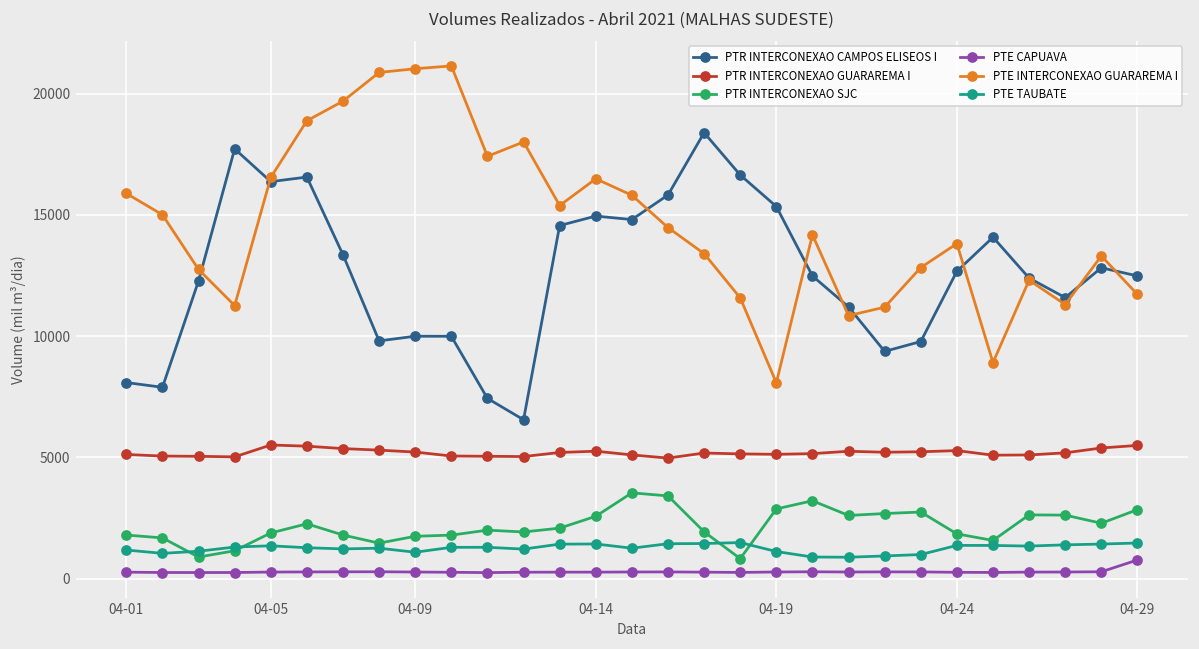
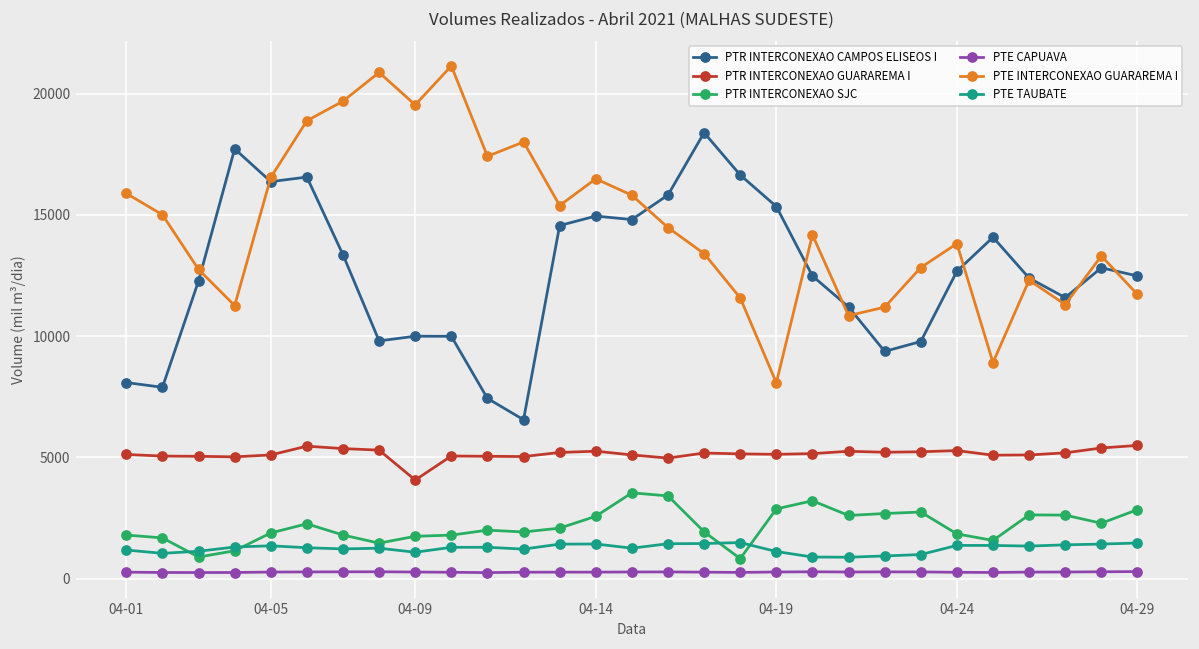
  {
    "PTR INTERCONEXAO CAMPOS ELISEOS I": {
      "04-01": 8100,
      "04-05": 16400,
      "04-09": 10000,
      "04-14": 15000,
      "04-19": 15300,
      "04-24": 12700,
      "04-29": 12500
    },
    "PTR INTERCONEXAO GUARAREMA I": {
      "04-01": 5100,
-     "04-05": 5500,
-     "04-09": 5200,
+     "04-05": 5100,
+     "04-09": 4100,
      "04-14": 5300,
      "04-19": 5100,
      "04-24": 5300,
      "04-29": 5500
    },
    "PTE CAPUAVA": {
      "04-01": 300,
      "04-05": 300,
      "04-09": 300,
      "04-14": 300,
      "04-19": 300,
      "04-24": 300,
-     "04-29": 800
+     "04-29": 300
    },
    "PTE INTERCONEXAO GUARAREMA I": {
      "04-01": 15900,
      "04-05": 16500,
-     "04-09": 21000,
+     "04-09": 19500,
      "04-14": 16500,
      "04-19": 8100,
      "04-24": 13800,
      "04-29": 11700
    }
  }
